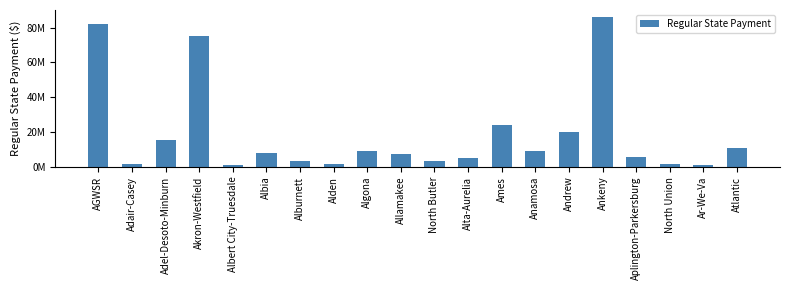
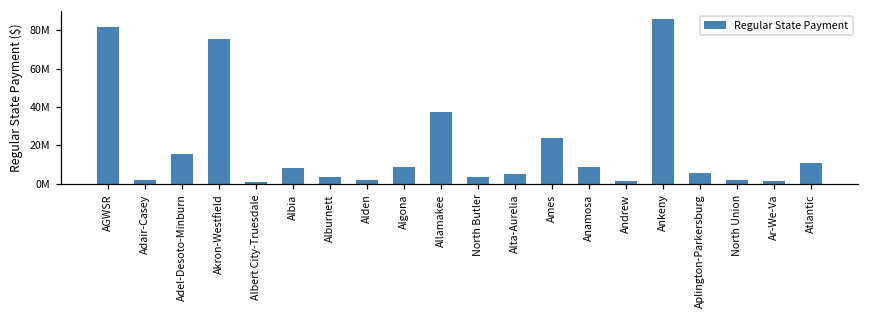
  {
    "AGWSR": 82000000,
    "Adair-Casey": 2000000,
    "Adel-Desoto-Minburn": 16000000,
    "Akron-Westfield": 75000000,
    "Albia": 8000000,
    "Alburnett": 3000000,
    "Alden": 2000000,
    "Algona": 9000000,
-   "Allamakee": 7000000,
+   "Allamakee": 37000000,
    "North Butler": 4000000,
    "Alta-Aurelia": 5000000,
    "Ames": 24000000,
    "Anamosa": 9000000,
-   "Andrew": 20000000,
+   "Andrew": 2000000,
    "Ankeny": 86000000,
    "Aplington-Parkersburg": 6000000,
    "North Union": 2000000,
    "Atlantic": 11000000
  }
